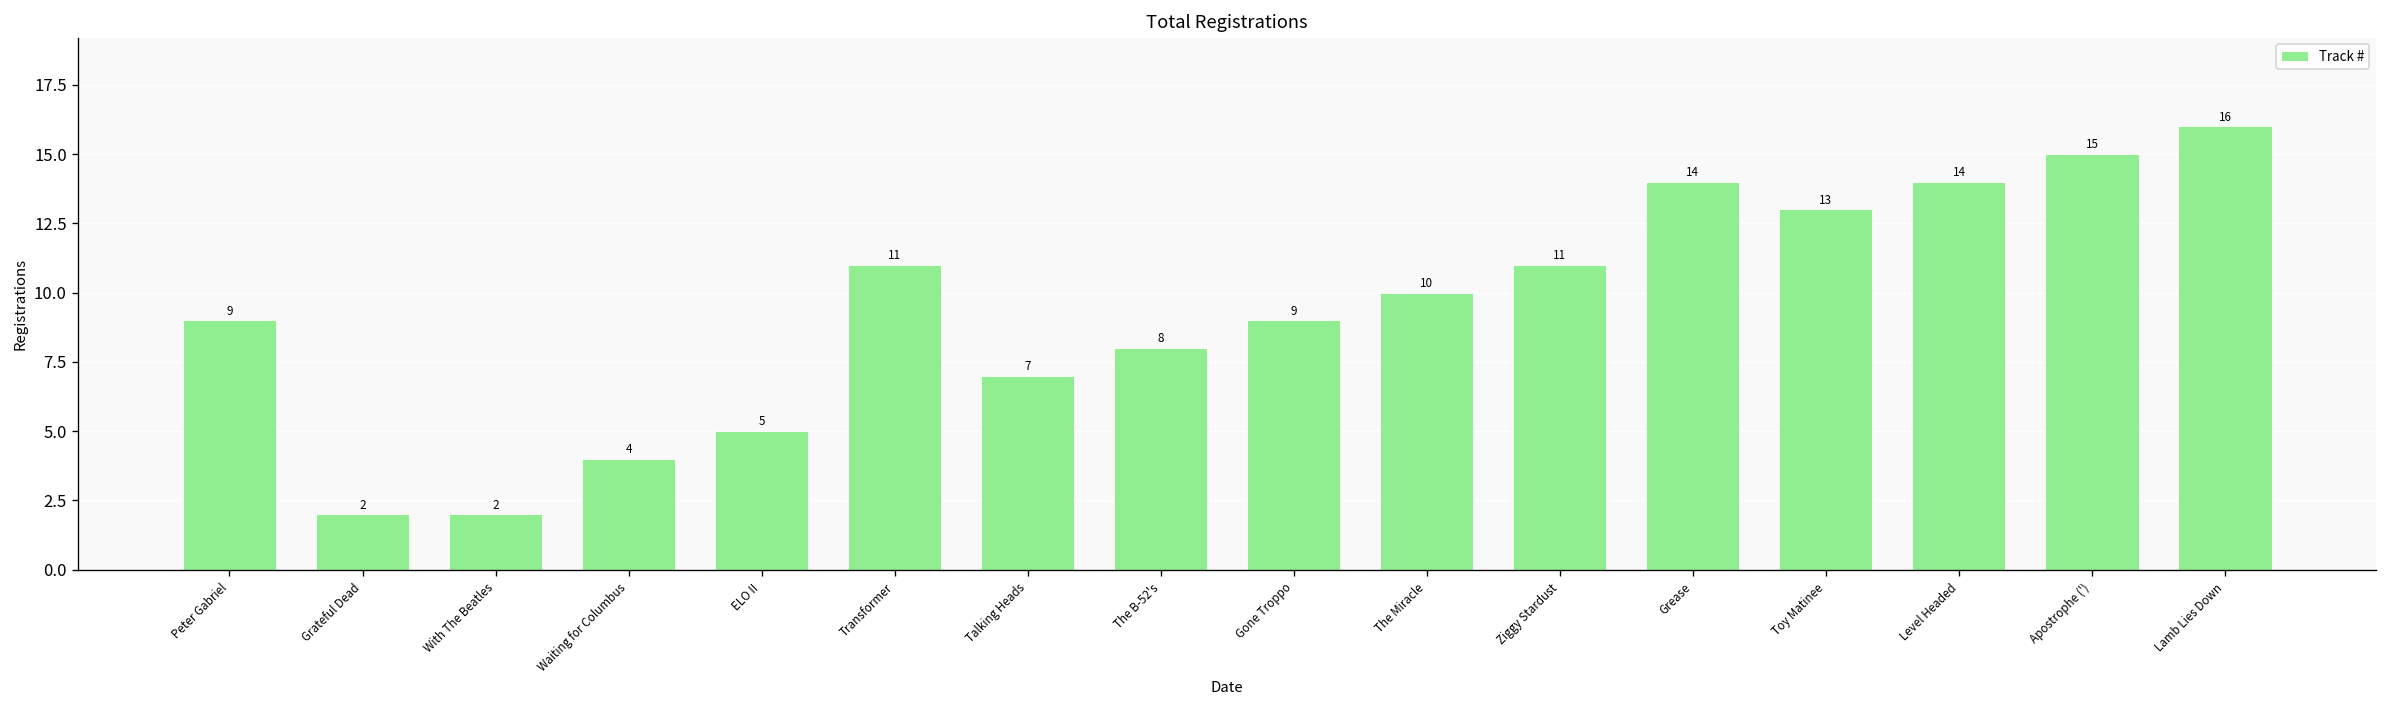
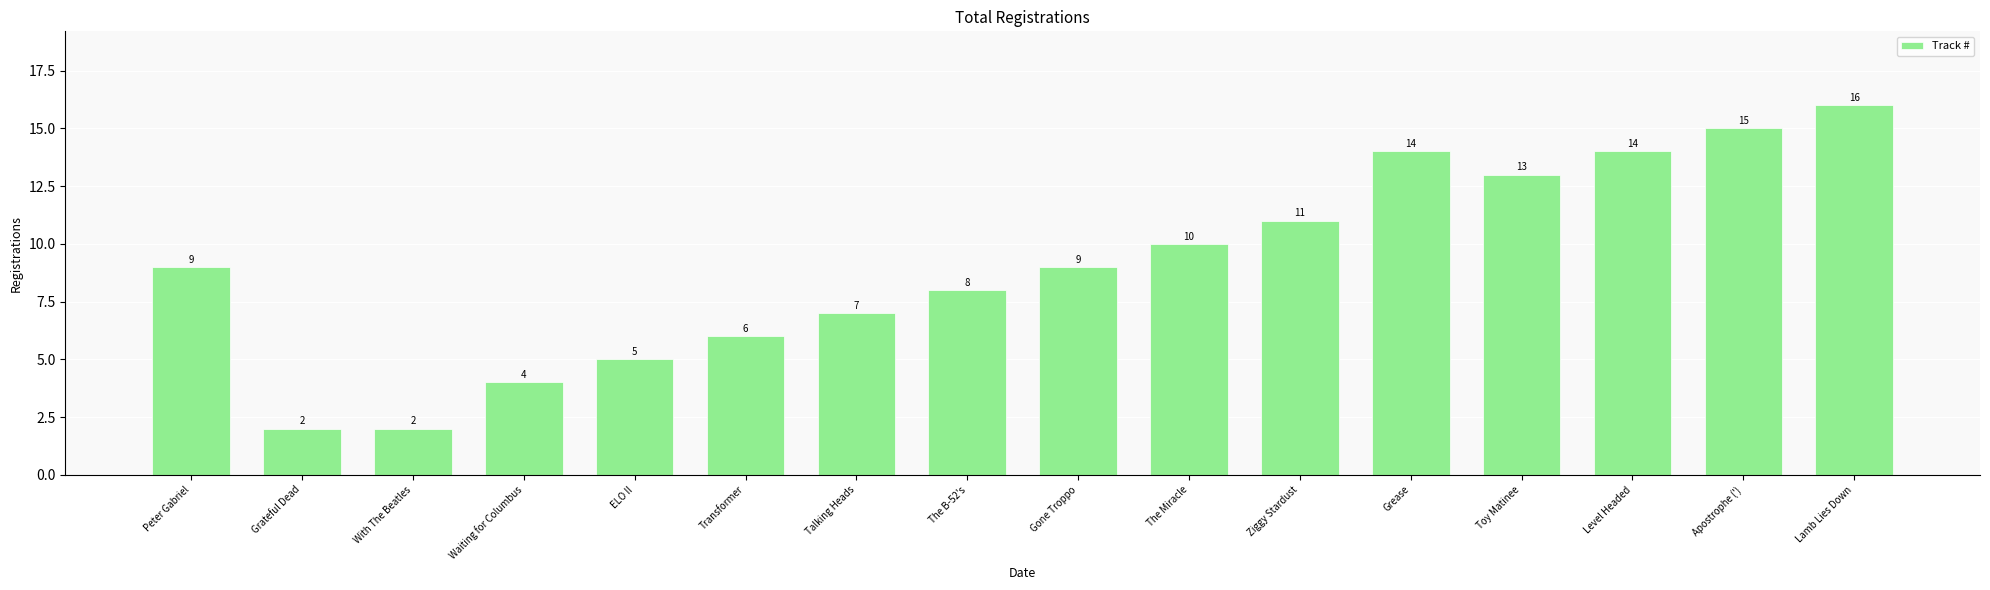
  {
    "Peter Gabriel": 9,
    "Grateful Dead": 2,
    "With The Beatles": 2,
    "Waiting for Columbus": 4,
    "ELO II": 5,
-   "Transformer": 11,
+   "Transformer": 6,
    "Talking Heads": 7,
    "The B-52's": 8,
    "Gone Troppo": 9,
    "The Miracle": 10,
    "Ziggy Stardust": 11,
    "Grease": 14,
    "Toy Matinee": 13,
    "Level Headed": 14,
    "Apostrophe (')": 15,
    "Lamb Lies Down": 16
  }
